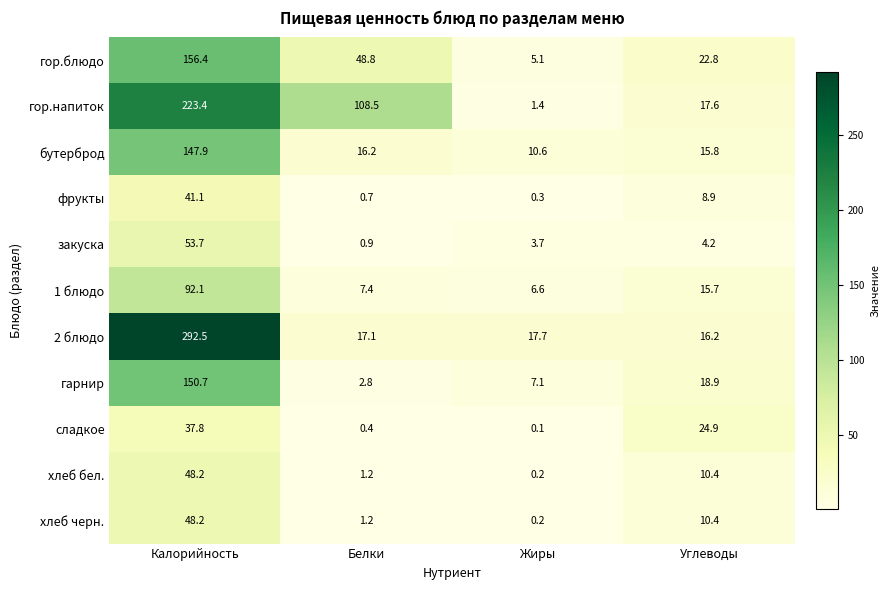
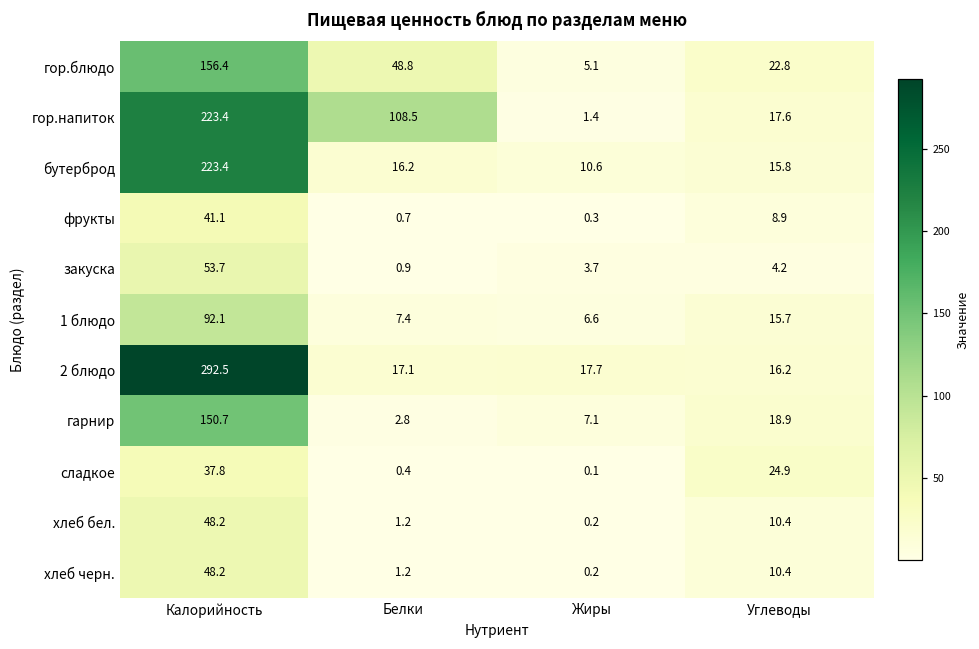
  {
    "гор.блюдо": {
      "Калорийность": 156.4,
      "Белки": 48.8,
      "Жиры": 5.1,
      "Углеводы": 22.8
    },
    "гор.напиток": {
      "Калорийность": 223.4,
      "Белки": 108.5,
      "Жиры": 1.4,
      "Углеводы": 17.6
    },
    "бутерброд": {
-     "Калорийность": 147.9,
+     "Калорийность": 223.4,
      "Белки": 16.2,
      "Жиры": 10.6,
      "Углеводы": 15.8
    },
    "фрукты": {
      "Калорийность": 41.1,
      "Белки": 0.7,
      "Жиры": 0.3,
      "Углеводы": 8.9
    },
    "закуска": {
      "Калорийность": 53.7,
      "Белки": 0.9,
      "Жиры": 3.7,
      "Углеводы": 4.2
    },
    "1 блюдо": {
      "Калорийность": 92.1,
      "Белки": 7.4,
      "Жиры": 6.6,
      "Углеводы": 15.7
    },
    "2 блюдо": {
      "Калорийность": 292.5,
      "Белки": 17.1,
      "Жиры": 17.7,
      "Углеводы": 16.2
    },
    "гарнир": {
      "Калорийность": 150.7,
      "Белки": 2.8,
      "Жиры": 7.1,
      "Углеводы": 18.9
    },
    "сладкое": {
      "Калорийность": 37.8,
      "Белки": 0.4,
      "Жиры": 0.1,
      "Углеводы": 24.9
    },
    "хлеб бел.": {
      "Калорийность": 48.2,
      "Белки": 1.2,
      "Жиры": 0.2,
      "Углеводы": 10.4
    },
    "хлеб черн.": {
      "Калорийность": 48.2,
      "Белки": 1.2,
      "Жиры": 0.2,
      "Углеводы": 10.4
    }
  }
